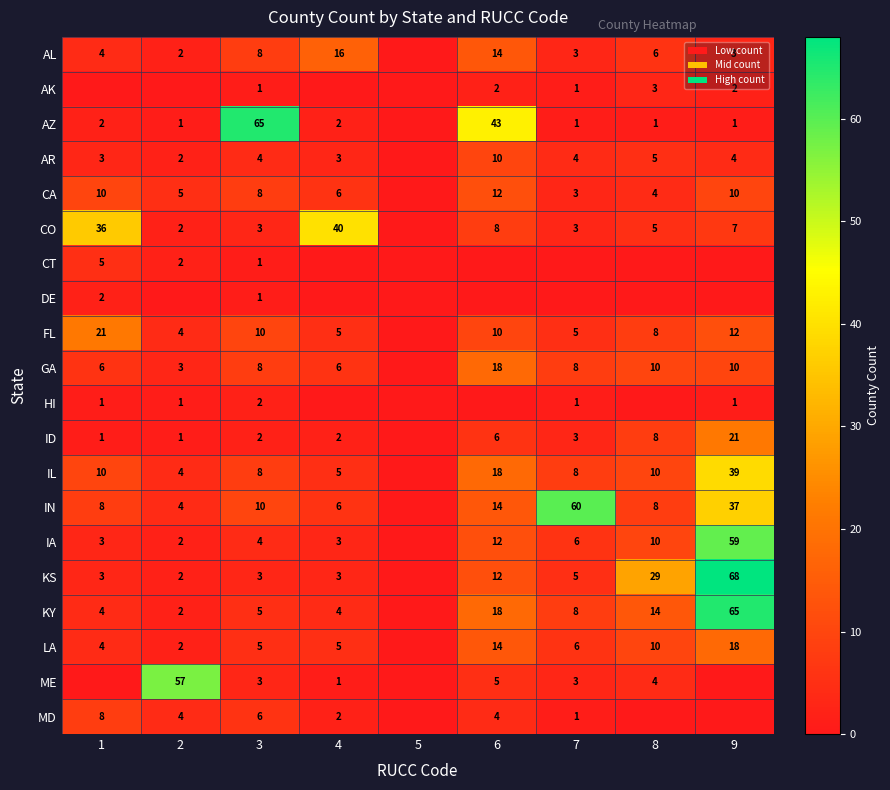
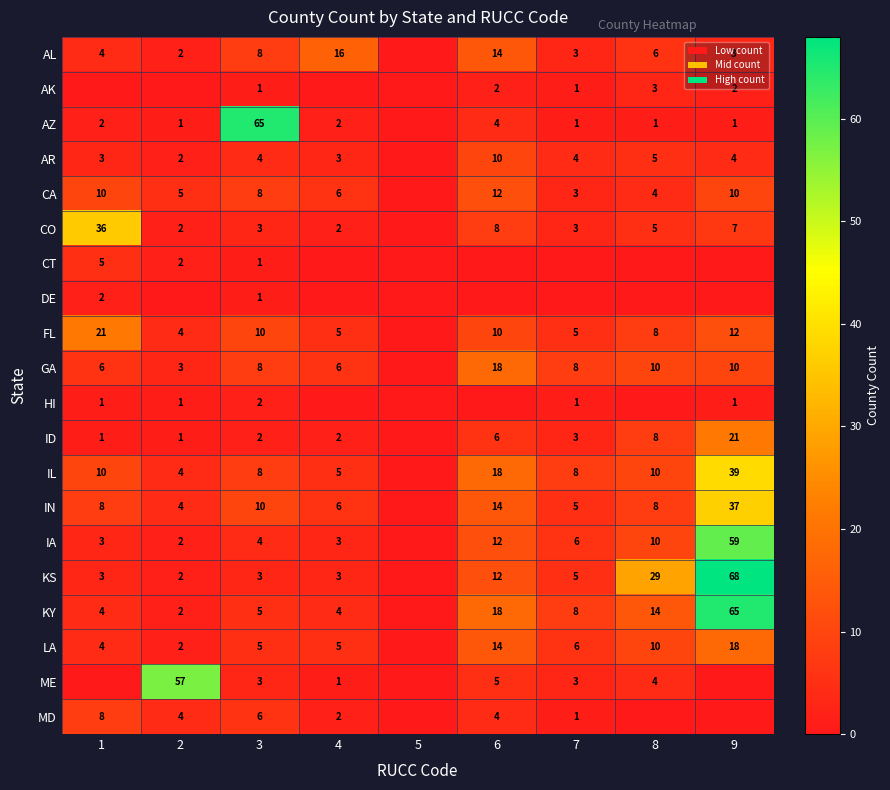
  {
    "AL": {
      "1": 4,
      "2": 2,
      "3": 8,
      "4": 16,
      "6": 14,
      "7": 3,
      "8": 6
    },
    "AK": {
      "3": 1,
      "6": 2,
      "7": 1,
      "8": 3
    },
    "AZ": {
      "1": 2,
      "2": 1,
      "3": 65,
      "4": 2,
-     "6": 43,
+     "6": 4,
      "7": 1,
      "8": 1,
      "9": 1
    },
    "AR": {
      "1": 3,
      "2": 2,
      "3": 4,
      "4": 3,
      "6": 10,
      "7": 4,
      "8": 5,
      "9": 4
    },
    "CA": {
      "1": 10,
      "2": 5,
      "3": 8,
      "4": 6,
      "6": 12,
      "7": 3,
      "8": 4,
      "9": 10
    },
    "CO": {
      "1": 36,
      "2": 2,
      "3": 3,
-     "4": 40,
+     "4": 2,
      "6": 8,
      "7": 3,
      "8": 5,
      "9": 7
    },
    "CT": {
      "1": 5,
      "2": 2,
      "3": 1
    },
    "DE": {
      "1": 2,
      "3": 1
    },
    "FL": {
      "1": 21,
      "2": 4,
      "3": 10,
      "4": 5,
      "6": 10,
      "7": 5,
      "8": 8,
      "9": 12
    },
    "GA": {
      "1": 6,
      "2": 3,
      "3": 8,
      "4": 6,
      "6": 18,
      "7": 8,
      "8": 10,
      "9": 10
    },
    "HI": {
      "1": 1,
      "2": 1,
      "3": 2,
      "7": 1,
      "9": 1
    },
    "ID": {
      "1": 1,
      "2": 1,
      "3": 2,
      "4": 2,
      "6": 6,
      "7": 3,
      "8": 8,
      "9": 21
    },
    "IL": {
      "1": 10,
      "2": 4,
      "3": 8,
      "4": 5,
      "6": 18,
      "7": 8,
      "8": 10,
      "9": 39
    },
    "IN": {
      "1": 8,
      "2": 4,
      "3": 10,
      "4": 6,
      "6": 14,
-     "7": 60,
+     "7": 5,
      "8": 8,
      "9": 37
    },
    "IA": {
      "1": 3,
      "2": 2,
      "3": 4,
      "4": 3,
      "6": 12,
      "7": 6,
      "8": 10,
      "9": 59
    },
    "KS": {
      "1": 3,
      "2": 2,
      "3": 3,
      "4": 3,
      "6": 12,
      "7": 5,
      "8": 29,
      "9": 68
    },
    "KY": {
      "1": 4,
      "2": 2,
      "3": 5,
      "4": 4,
      "6": 18,
      "7": 8,
      "8": 14,
      "9": 65
    },
    "LA": {
      "1": 4,
      "2": 2,
      "3": 5,
      "4": 5,
      "6": 14,
      "7": 6,
      "8": 10,
      "9": 18
    },
    "ME": {
      "2": 57,
      "3": 3,
      "4": 1,
      "6": 5,
      "7": 3,
      "8": 4
    },
    "MD": {
      "1": 8,
      "2": 4,
      "3": 6,
      "4": 2,
      "6": 4,
      "7": 1
    }
  }
